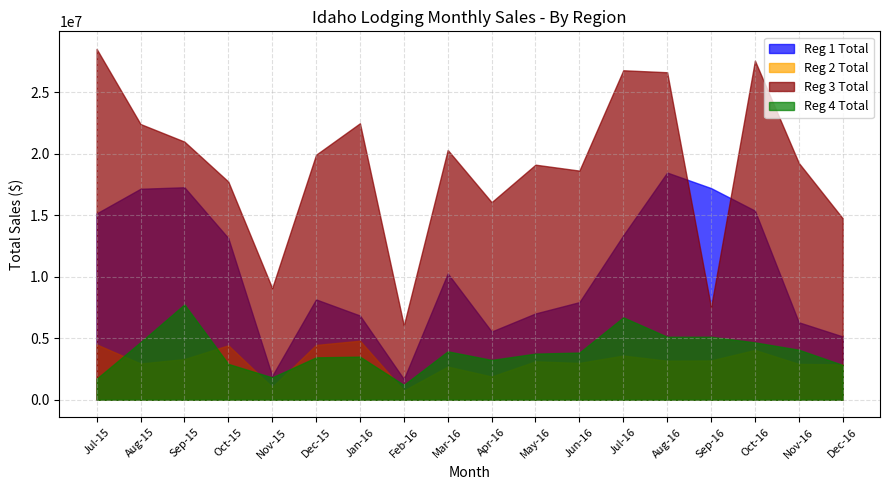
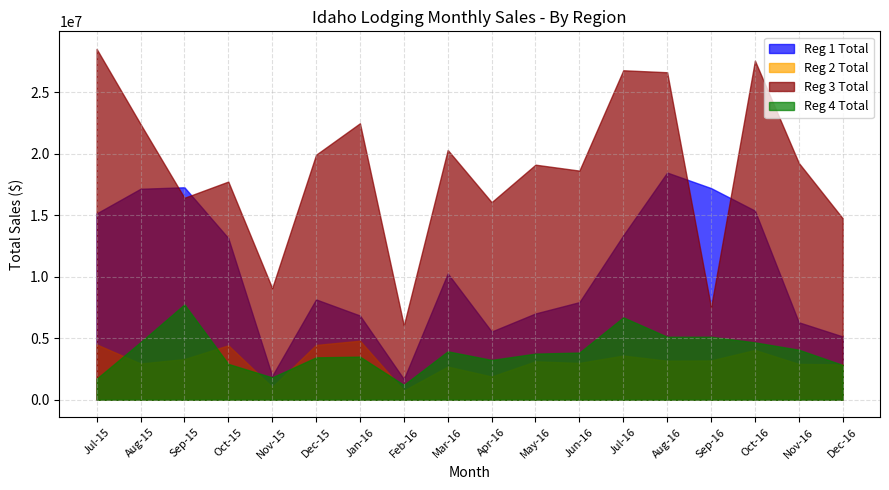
  {
    "Reg 1 Total": {
      "Jul-15": 15200000,
      "Aug-15": 17200000,
      "Sep-15": 17300000,
      "Oct-15": 13100000,
      "Dec-15": 8200000,
      "Jan-16": 6900000,
      "Feb-16": 1700000,
      "Mar-16": 10300000,
      "Apr-16": 5500000,
      "May-16": 7000000,
      "Jun-16": 7900000,
      "Jul-16": 13400000,
      "Aug-16": 18500000,
      "Sep-16": 17200000,
      "Oct-16": 15400000,
      "Nov-16": 6300000,
      "Dec-16": 5100000
    },
    "Reg 2 Total": {
      "Jul-15": 4500000,
      "Aug-15": 2900000,
      "Sep-15": 3300000,
      "Oct-15": 4400000,
      "Nov-15": 1000000,
      "Dec-15": 4500000,
      "Jan-16": 4800000,
      "Feb-16": 800000,
      "Mar-16": 2700000,
      "Apr-16": 1900000,
      "May-16": 3100000,
      "Jun-16": 3000000,
      "Jul-16": 3600000,
      "Aug-16": 3200000,
      "Sep-16": 3200000,
      "Oct-16": 4000000,
      "Nov-16": 2900000
    },
    "Reg 3 Total": {
      "Jul-15": 28500000,
      "Aug-15": 22400000,
-     "Sep-15": 21000000,
+     "Sep-15": 16400000,
      "Oct-15": 17700000,
      "Nov-15": 9100000,
      "Dec-15": 19900000,
      "Jan-16": 22500000,
      "Feb-16": 6000000,
      "Mar-16": 20300000,
      "Apr-16": 16100000,
      "May-16": 19100000,
      "Jun-16": 18600000,
      "Jul-16": 26800000,
      "Aug-16": 26600000,
      "Sep-16": 7500000,
      "Oct-16": 27600000,
      "Nov-16": 19300000,
      "Dec-16": 14800000
    },
    "Reg 4 Total": {
      "Jul-15": 1700000,
      "Aug-15": 4700000,
      "Sep-15": 7800000,
      "Oct-15": 2900000,
      "Dec-15": 3400000,
      "Jan-16": 3500000,
      "Feb-16": 1200000,
      "Mar-16": 3900000,
      "Apr-16": 3200000,
      "May-16": 3800000,
      "Jun-16": 3800000,
      "Jul-16": 6700000,
      "Aug-16": 5100000,
      "Sep-16": 5100000,
      "Oct-16": 4700000,
      "Nov-16": 4100000
    }
  }
